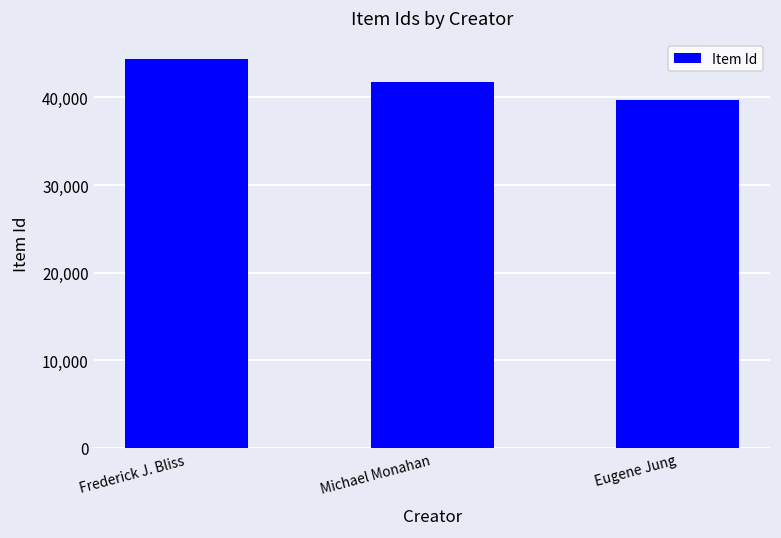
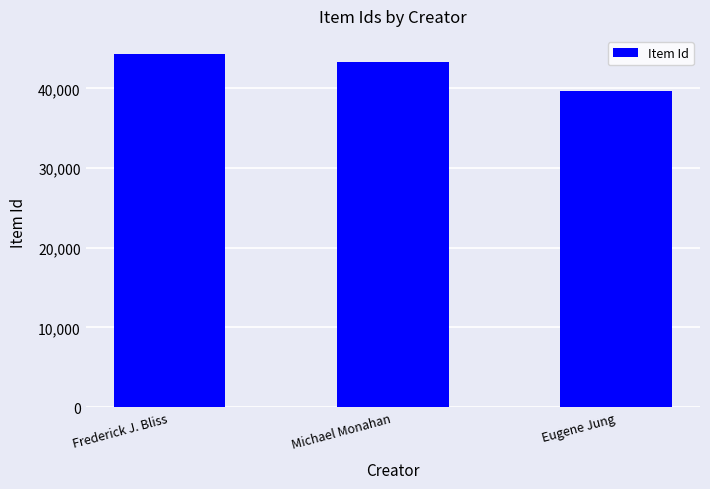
  {
    "Frederick J. Bliss": "44,000",
-   "Michael Monahan": "42,000",
+   "Michael Monahan": "43,000",
    "Eugene Jung": "40,000"
  }
